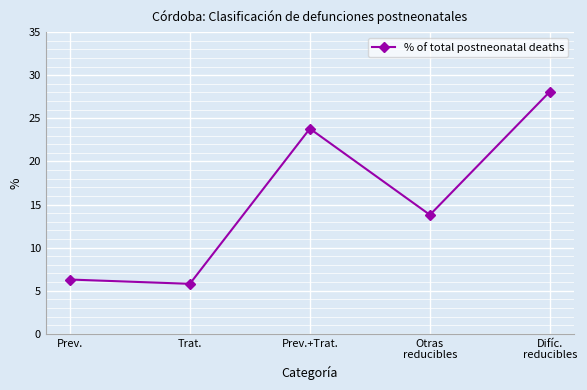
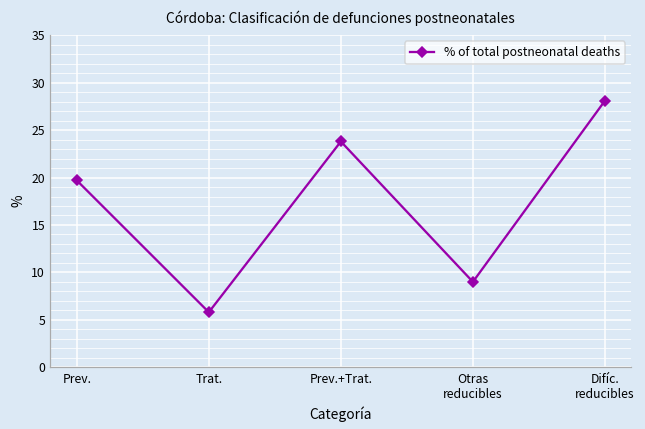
  {
-   "Prev.": 6,
+   "Prev.": 20,
    "Trat.": 6,
    "Prev.+Trat.": 24,
-   "Otras reducibles": 14,
+   "Otras reducibles": 9,
    "Difíc. reducibles": 28
  }
